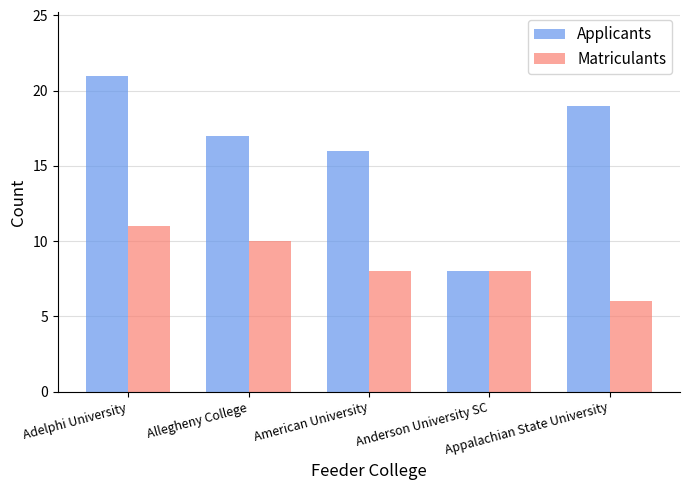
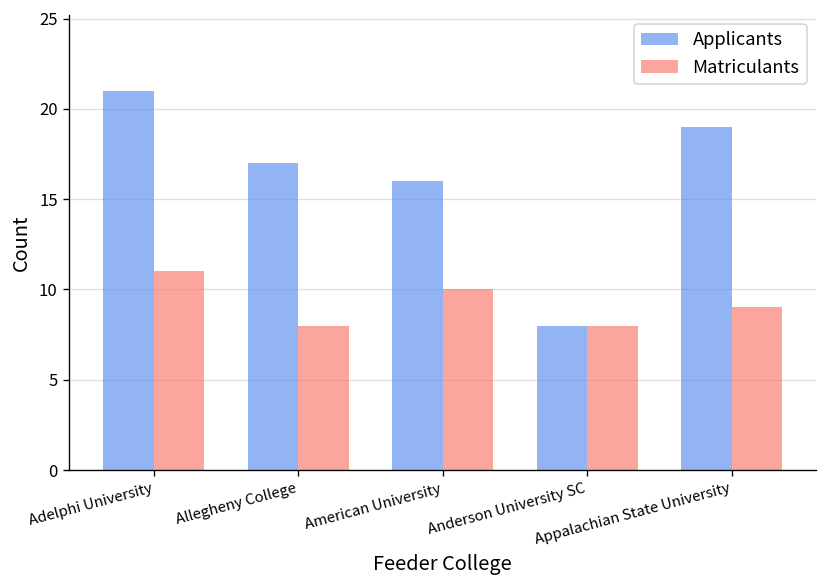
  {
    "Applicants": {
      "Adelphi University": 21,
      "Allegheny College": 17,
      "American University": 16,
      "Anderson University SC": 8,
      "Appalachian State University": 19
    },
    "Matriculants": {
      "Adelphi University": 11,
-     "Allegheny College": 10,
-     "American University": 8,
+     "Allegheny College": 8,
+     "American University": 10,
      "Anderson University SC": 8,
-     "Appalachian State University": 6
+     "Appalachian State University": 9
    }
  }
